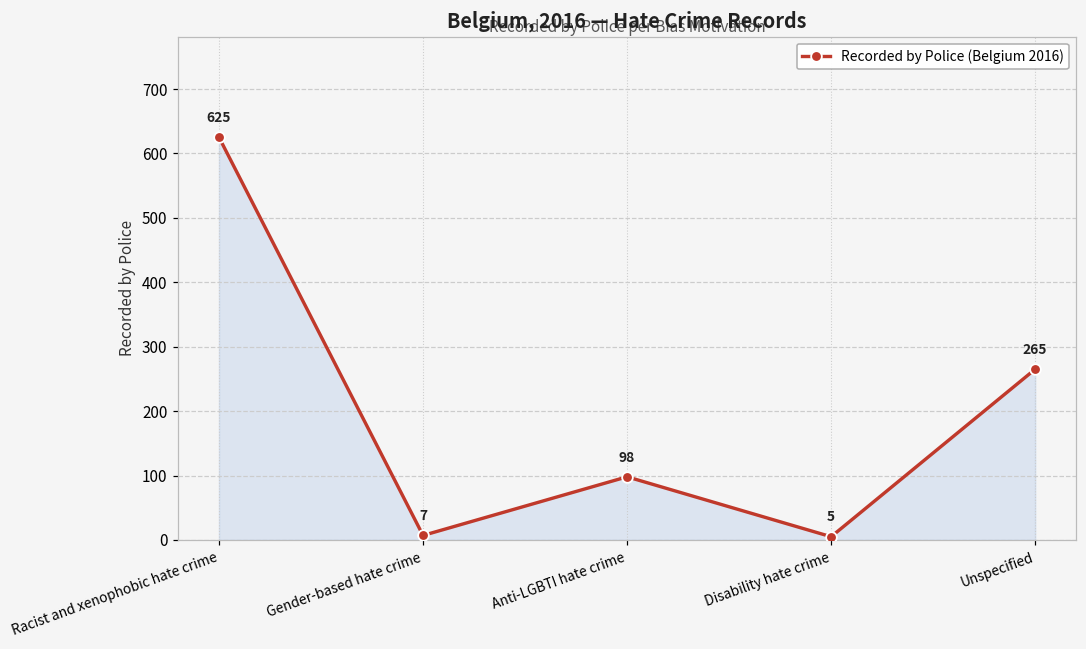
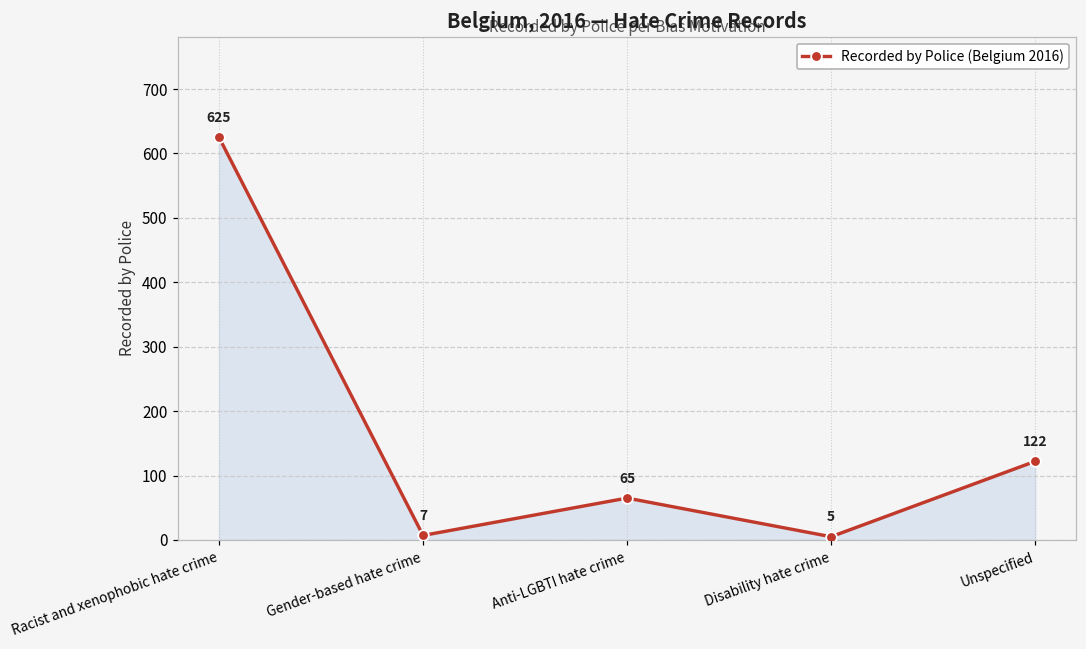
  {
    "Racist and xenophobic hate crime": 625,
    "Gender-based hate crime": 7,
-   "Anti-LGBTI hate crime": 98,
+   "Anti-LGBTI hate crime": 65,
    "Disability hate crime": 5,
-   "Unspecified": 265
+   "Unspecified": 122
  }
